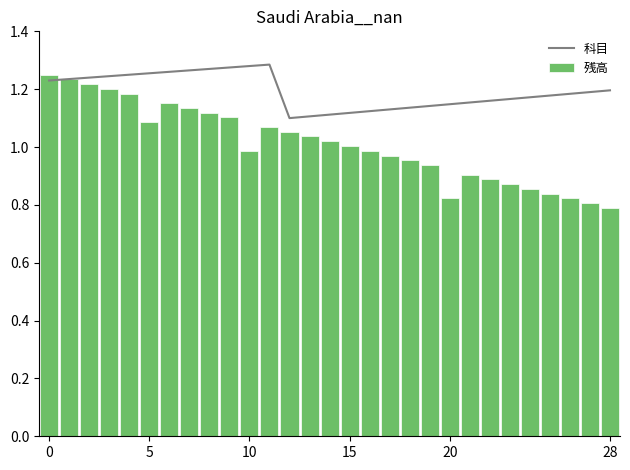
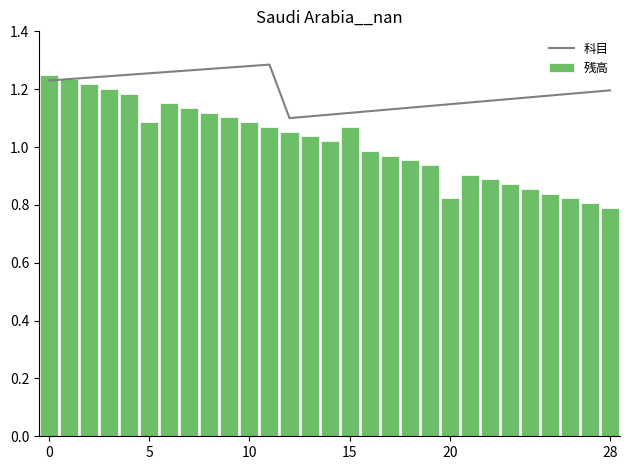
  {
    "科目": {
      "0": 1.23,
      "5": 1.26,
      "10": 1.28,
      "15": 1.12,
      "20": 1.15,
      "28": 1.20
    },
    "残高": {
      "0": 1.25,
      "5": 1.09,
-     "10": 0.99,
-     "15": 1.00,
+     "10": 1.09,
+     "15": 1.07,
      "20": 0.82,
      "28": 0.79
    }
  }
